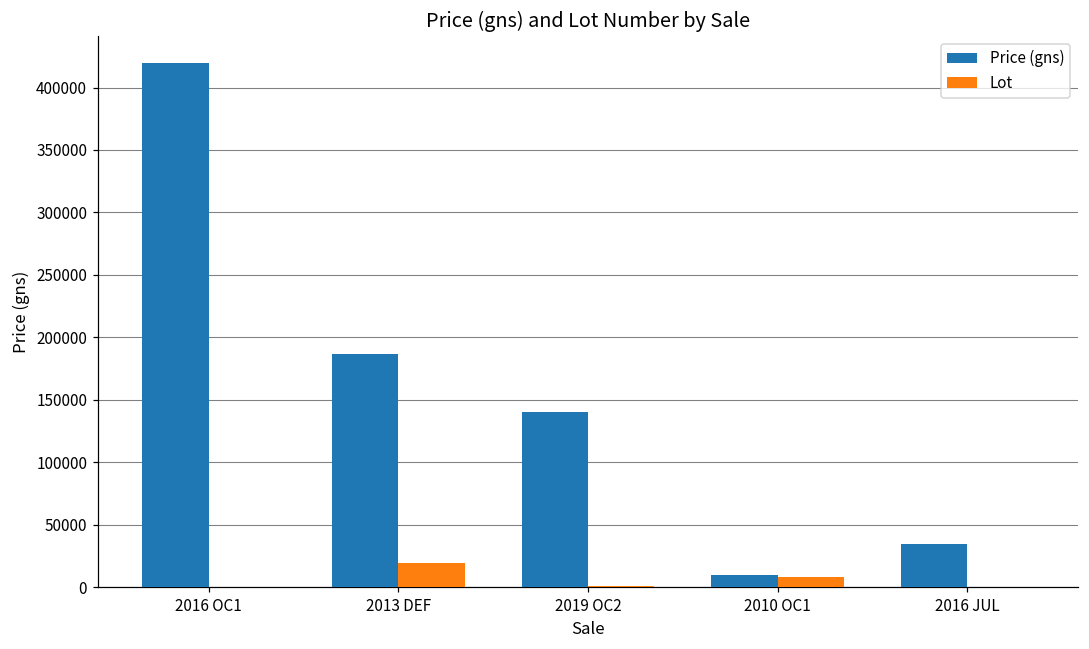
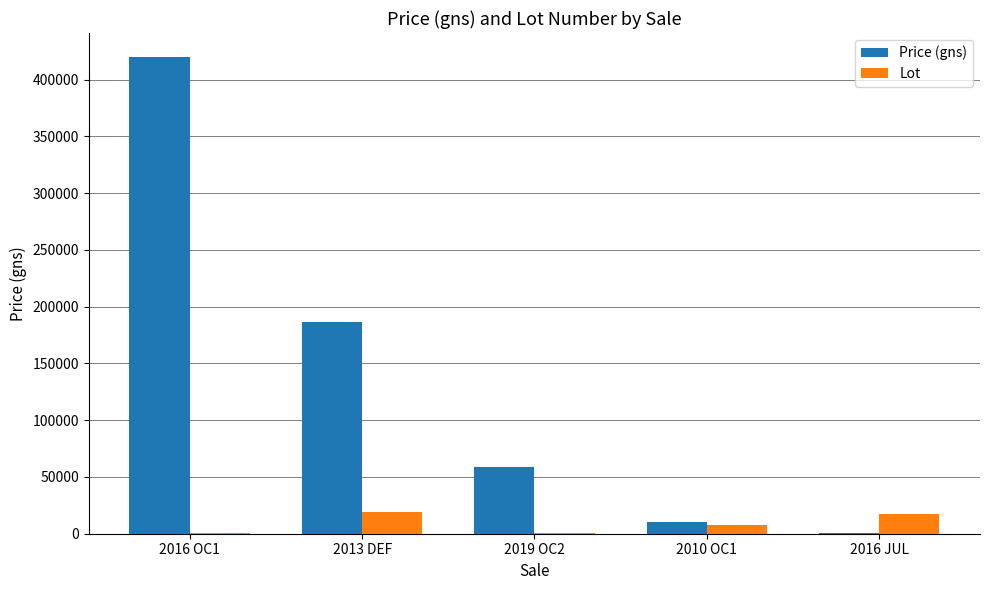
  {
    "Price (gns)": {
      "2016 OC1": 420000,
      "2013 DEF": 187000,
-     "2019 OC2": 140000,
+     "2019 OC2": 59000,
      "2010 OC1": 10000,
-     "2016 JUL": 34000
+     "2016 JUL": 1000
    },
    "Lot": {
      "2013 DEF": 19000,
      "2010 OC1": 8000,
-     "2016 JUL": 0
+     "2016 JUL": 17000
    }
  }
